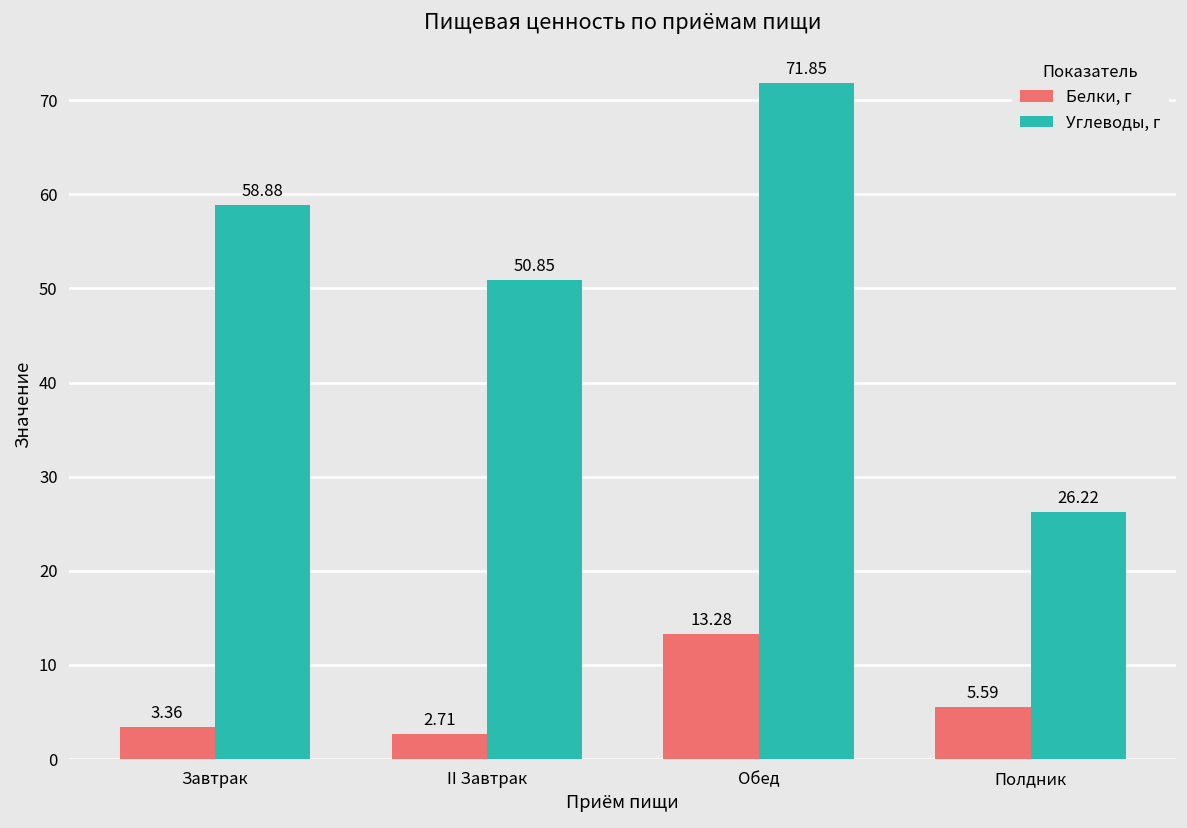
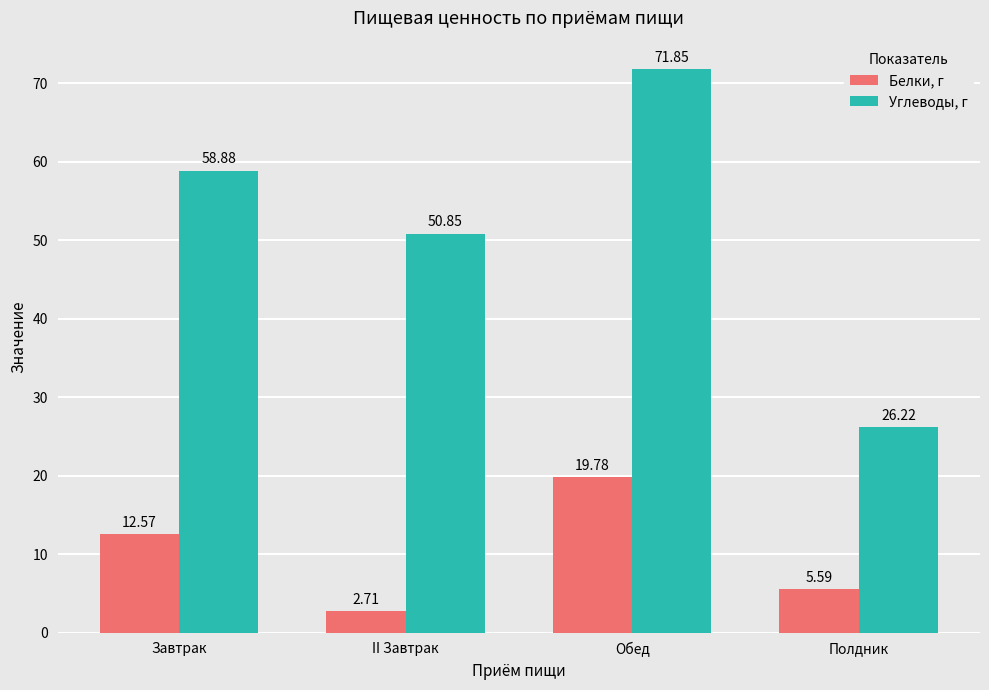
  {
    "Белки, г": {
-     "Завтрак": 3.36,
+     "Завтрак": 12.57,
      "II Завтрак": 2.71,
-     "Обед": 13.28,
+     "Обед": 19.78,
      "Полдник": 5.59
    },
    "Углеводы, г": {
      "Завтрак": 58.88,
      "II Завтрак": 50.85,
      "Обед": 71.85,
      "Полдник": 26.22
    }
  }
